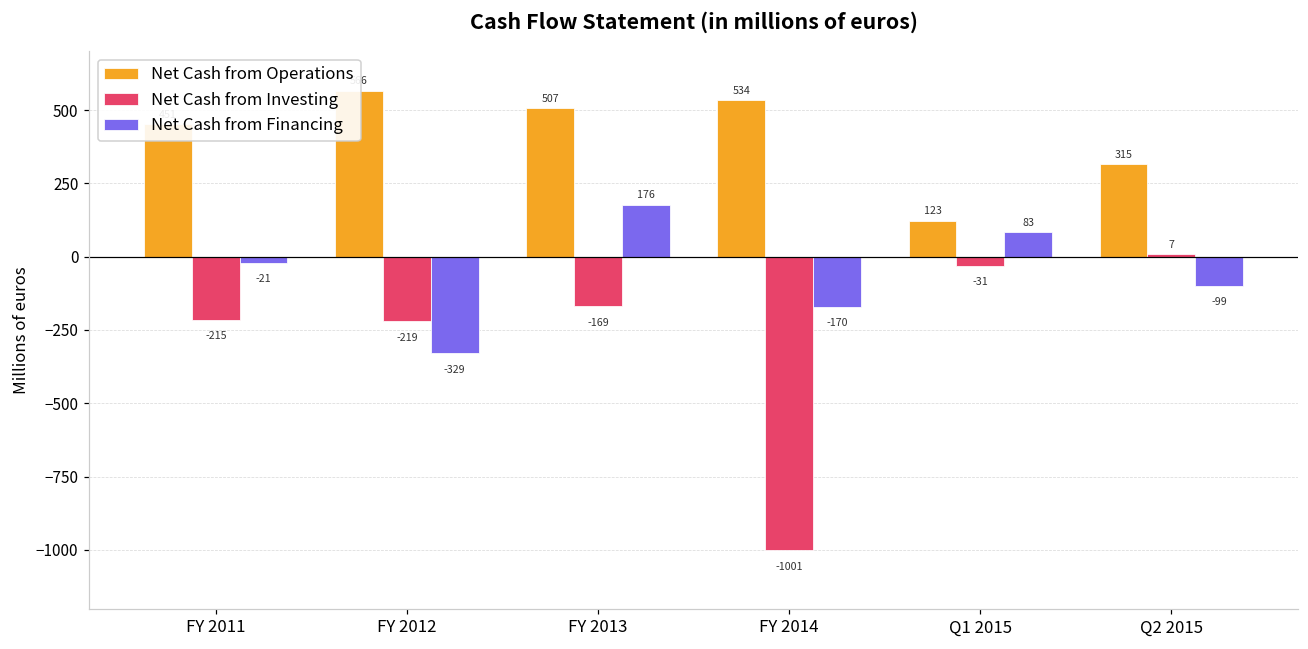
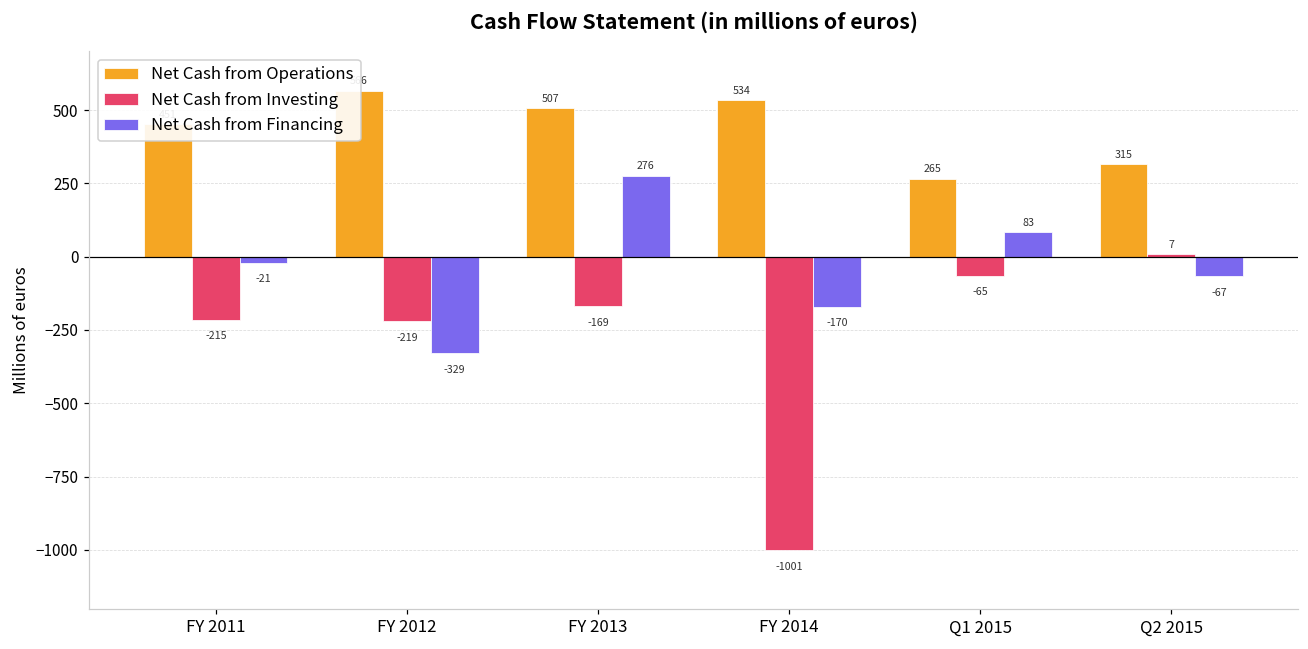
  {
    "Net Cash from Operations": {
      "FY 2013": 507,
      "FY 2014": 534,
-     "Q1 2015": 123,
+     "Q1 2015": 265,
      "Q2 2015": 315
    },
    "Net Cash from Investing": {
      "FY 2011": -215,
      "FY 2012": -219,
      "FY 2013": -169,
      "FY 2014": -1001,
-     "Q1 2015": -31,
+     "Q1 2015": -65,
      "Q2 2015": 7
    },
    "Net Cash from Financing": {
      "FY 2011": -21,
      "FY 2012": -329,
-     "FY 2013": 176,
+     "FY 2013": 276,
      "FY 2014": -170,
      "Q1 2015": 83,
-     "Q2 2015": -99
+     "Q2 2015": -67
    }
  }
